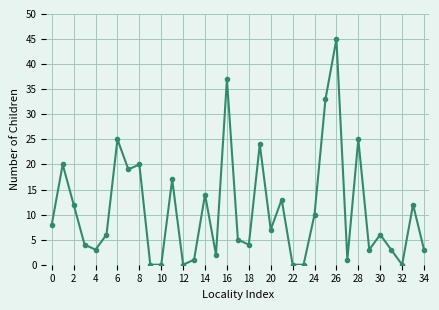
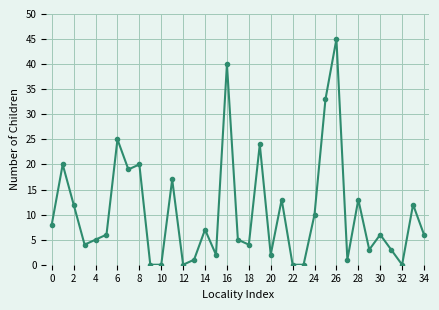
  {
    "0": 8,
    "2": 12,
-   "4": 3,
+   "4": 5,
    "6": 25,
    "8": 20,
    "10": 0,
    "12": 0,
-   "14": 14,
-   "16": 37,
+   "14": 7,
+   "16": 40,
    "18": 4,
-   "20": 7,
+   "20": 2,
    "22": 0,
    "24": 10,
    "26": 45,
-   "28": 25,
+   "28": 13,
    "30": 6,
    "32": 0,
-   "34": 3
+   "34": 6
  }
